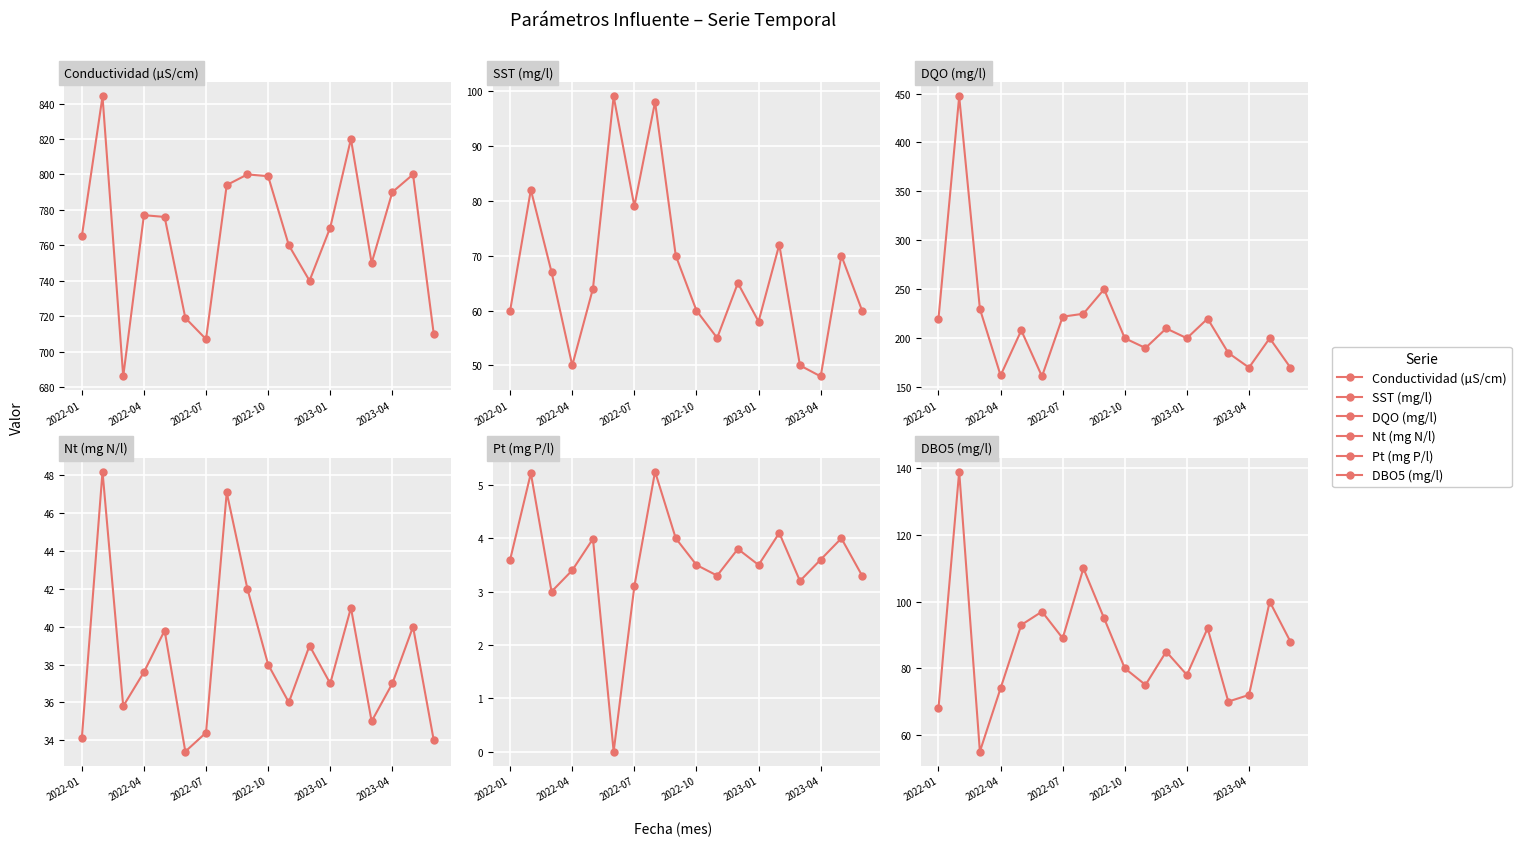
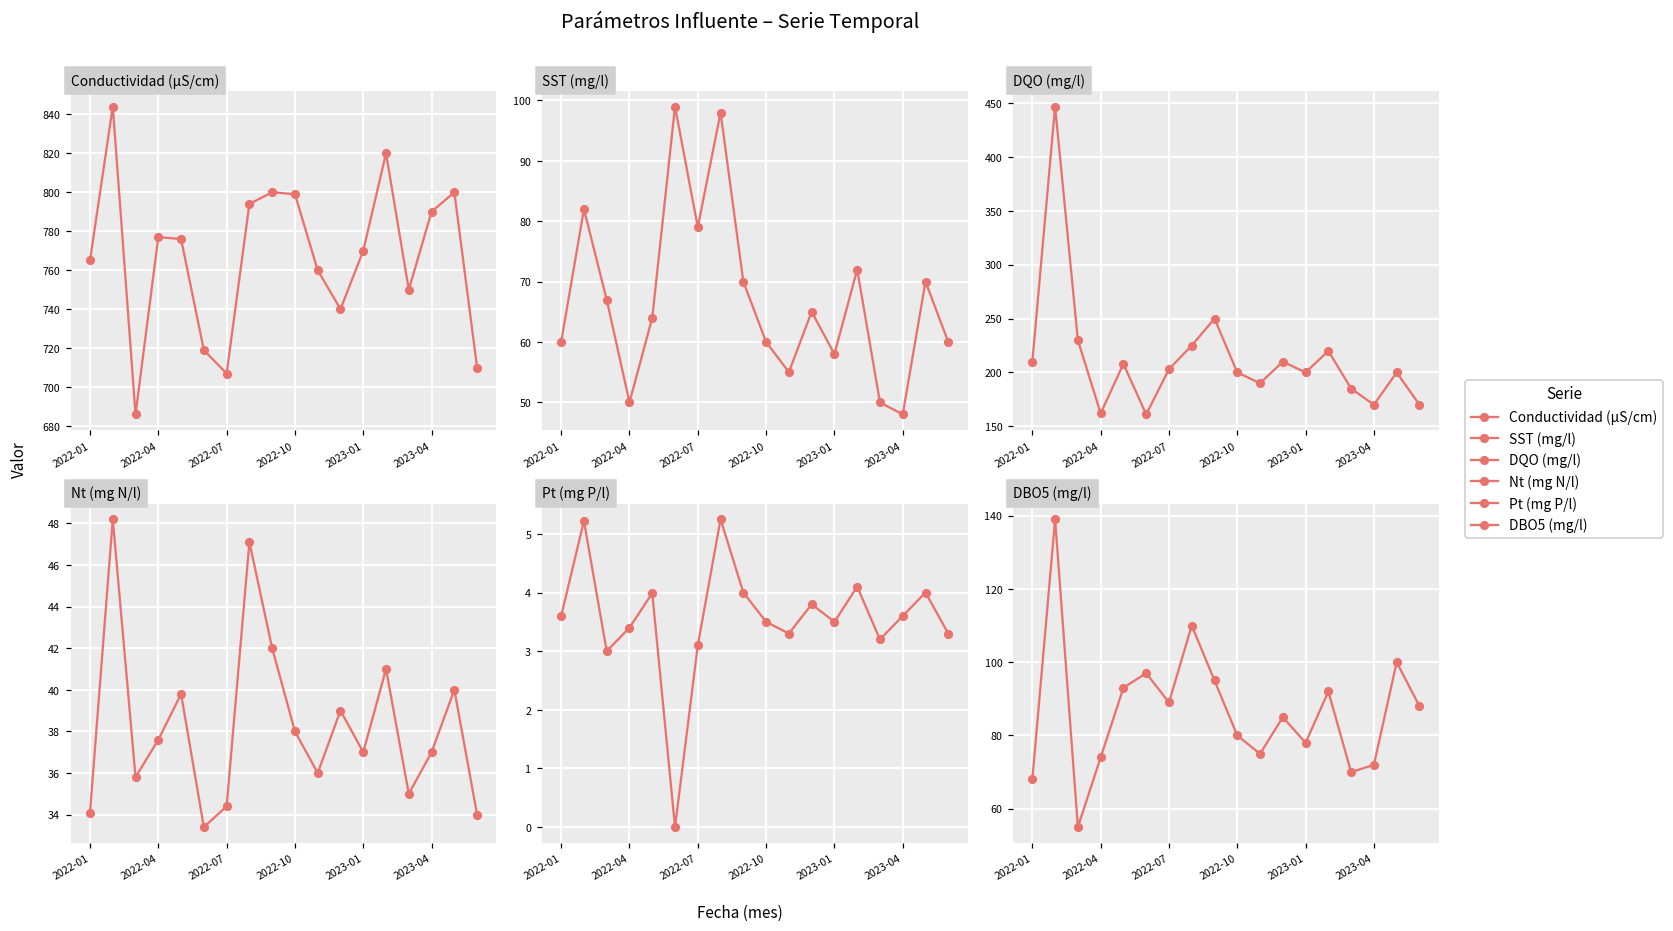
  {
    "Conductividad (µS/cm)": {
      "2022-01": 765,
      "2022-04": 777,
      "2022-07": 707,
      "2022-10": 799,
      "2023-01": 770,
      "2023-04": 790
    },
    "SST (mg/l)": {
      "2022-01": 60,
      "2022-04": 50,
      "2022-07": 79,
      "2022-10": 60,
      "2023-01": 58,
      "2023-04": 48
    },
    "DQO (mg/l)": {
-     "2022-01": 220,
+     "2022-01": 210,
      "2022-04": 160,
-     "2022-07": 220,
+     "2022-07": 200,
      "2022-10": 200,
      "2023-01": 200,
      "2023-04": 170
    },
    "Nt (mg N/l)": {
      "2022-01": 34.1,
      "2022-04": 37.6,
      "2022-07": 34.4,
      "2022-10": 38.0,
      "2023-01": 37.0,
      "2023-04": 37.0
    },
    "Pt (mg P/l)": {
      "2022-01": 3.6,
      "2022-04": 3.4,
      "2022-07": 3.1,
      "2022-10": 3.5,
      "2023-01": 3.5,
      "2023-04": 3.6
    },
    "DBO5 (mg/l)": {
      "2022-01": 68,
      "2022-04": 74,
      "2022-07": 89,
      "2022-10": 80,
      "2023-01": 78,
      "2023-04": 72
    }
  }
